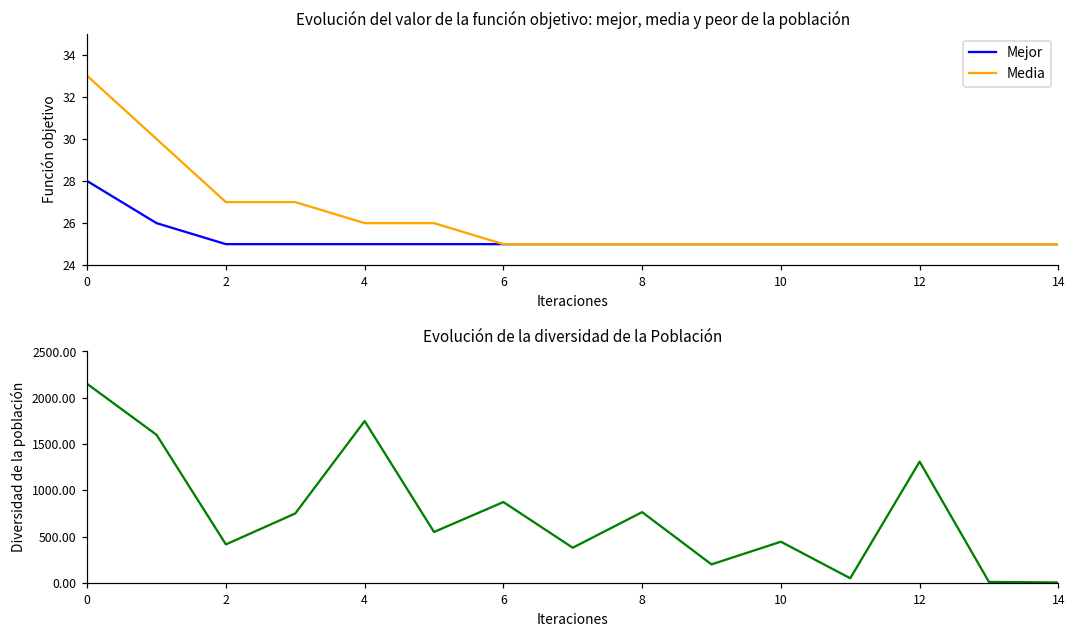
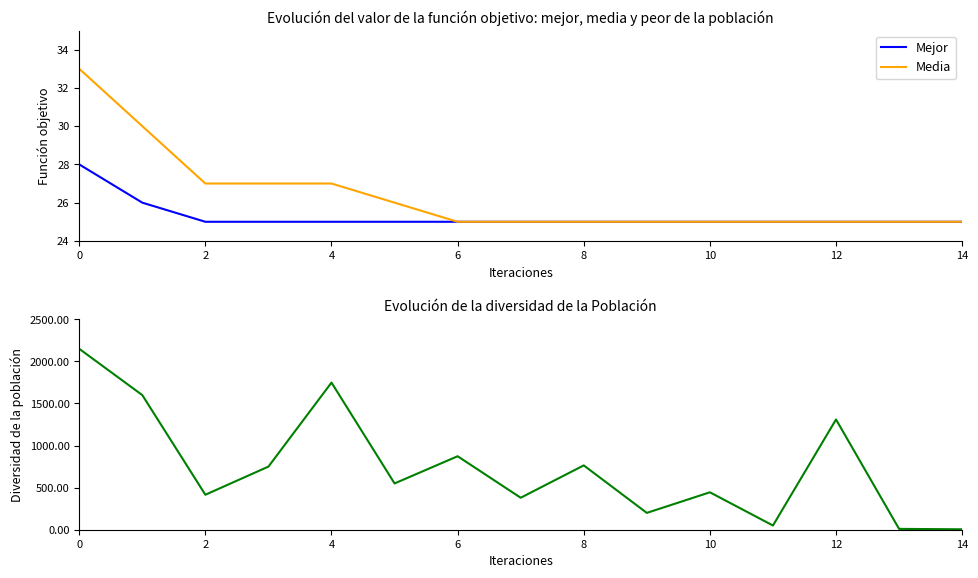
  {
    "Evolución del valor de la función objetivo: mejor, media y peor de la población": {
      "Mejor": {
        "0": 28,
        "2": 25,
        "4": 25
      },
      "Media": {
        "0": 33,
        "2": 27,
-       "4": 26
+       "4": 27
      }
    },
    "Evolución de la diversidad de la Población": {
      "0": 2200,
      "2": 400,
      "4": 1700,
      "6": 900,
      "8": 800,
      "10": 400,
      "12": 1300,
      "14": 0
    }
  }
